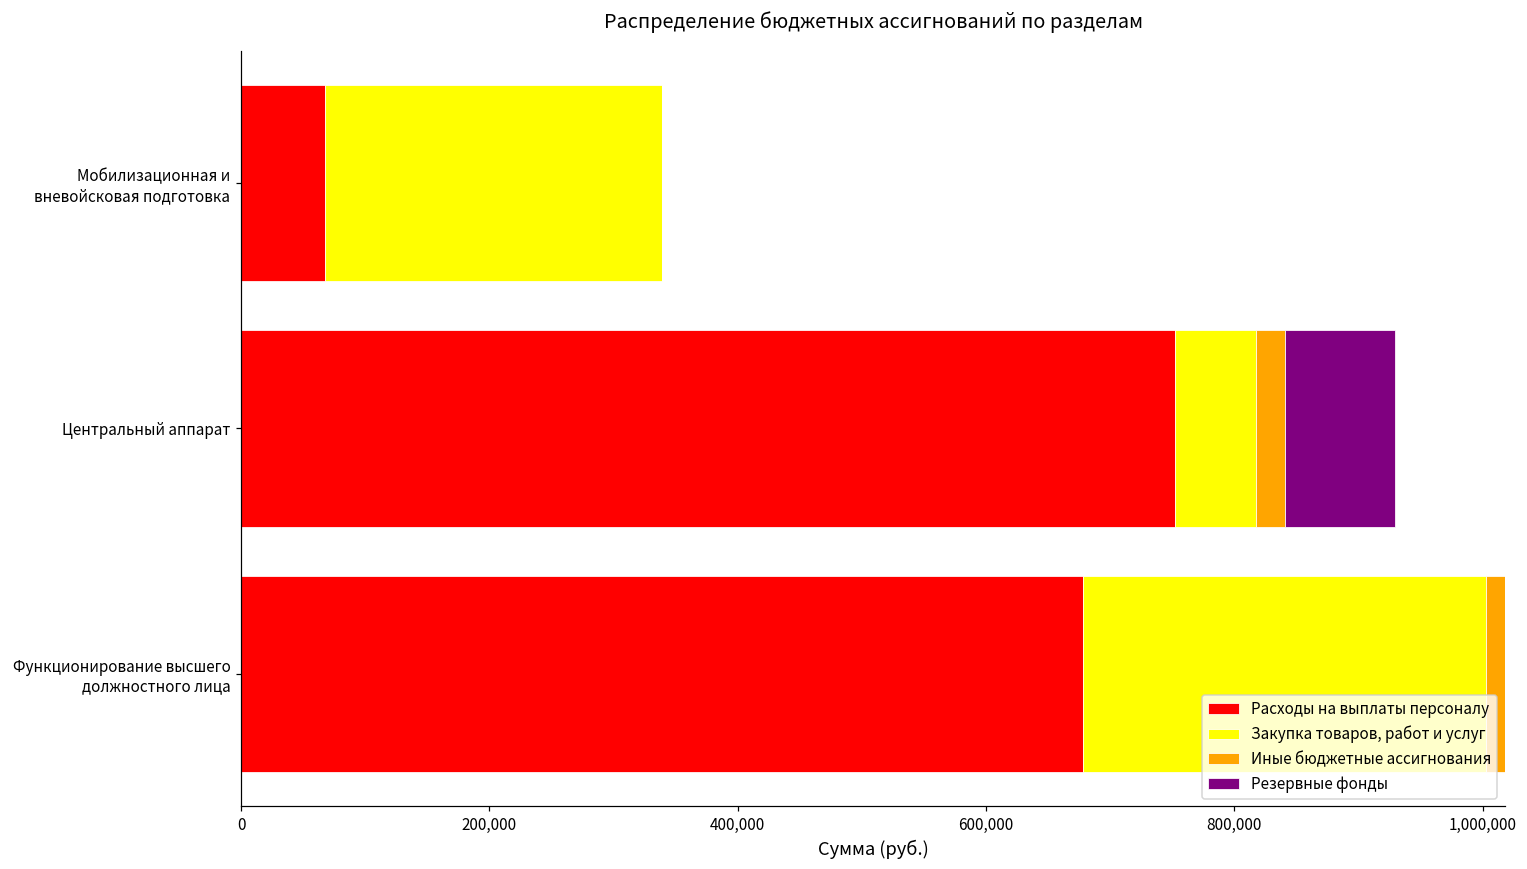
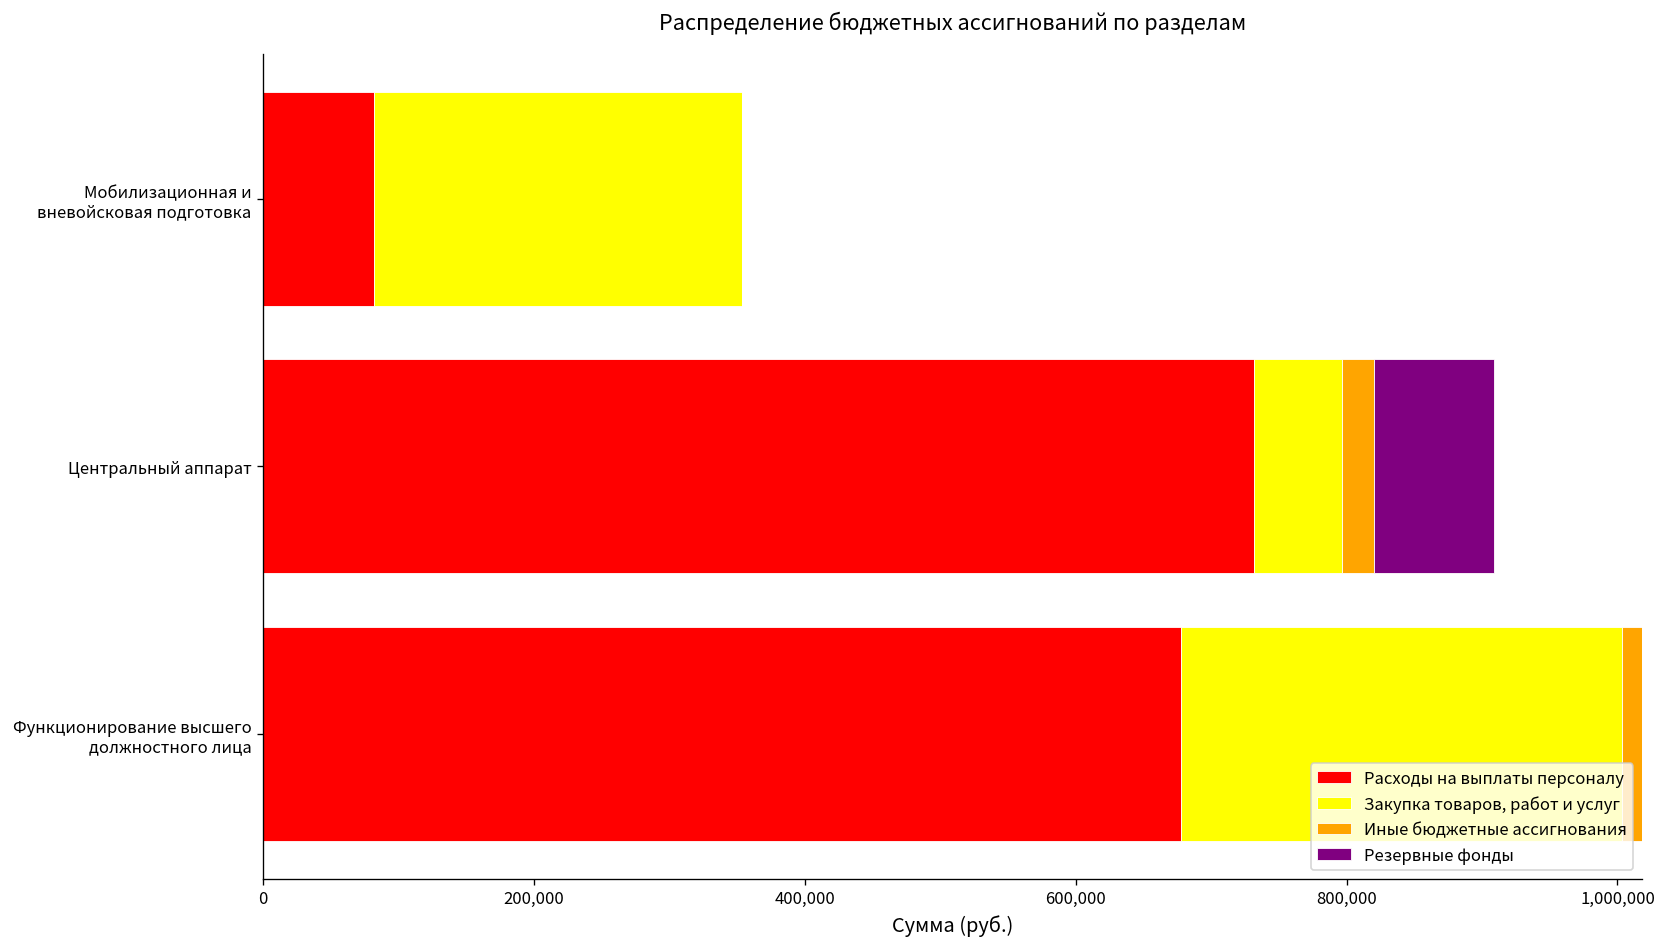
  {
    "Расходы на выплаты персоналу": {
-     "Мобилизационная и вневойсковая подготовка": "67,000",
-     "Центральный аппарат": "752,000",
+     "Мобилизационная и вневойсковая подготовка": "82,000",
+     "Центральный аппарат": "731,000",
      "Функционирование высшего должностного лица": "678,000"
    },
    "Закупка товаров, работ и услуг": {
      "Мобилизационная и вневойсковая подготовка": "272,000",
      "Центральный аппарат": "65,000",
      "Функционирование высшего должностного лица": "325,000"
    },
    "Иные бюджетные ассигнования": {
      "Мобилизационная и вневойсковая подготовка": "0",
      "Центральный аппарат": "24,000",
      "Функционирование высшего должностного лица": "15,000"
    },
    "Резервные фонды": {
      "Мобилизационная и вневойсковая подготовка": "0",
      "Центральный аппарат": "89,000",
      "Функционирование высшего должностного лица": "0"
    }
  }
